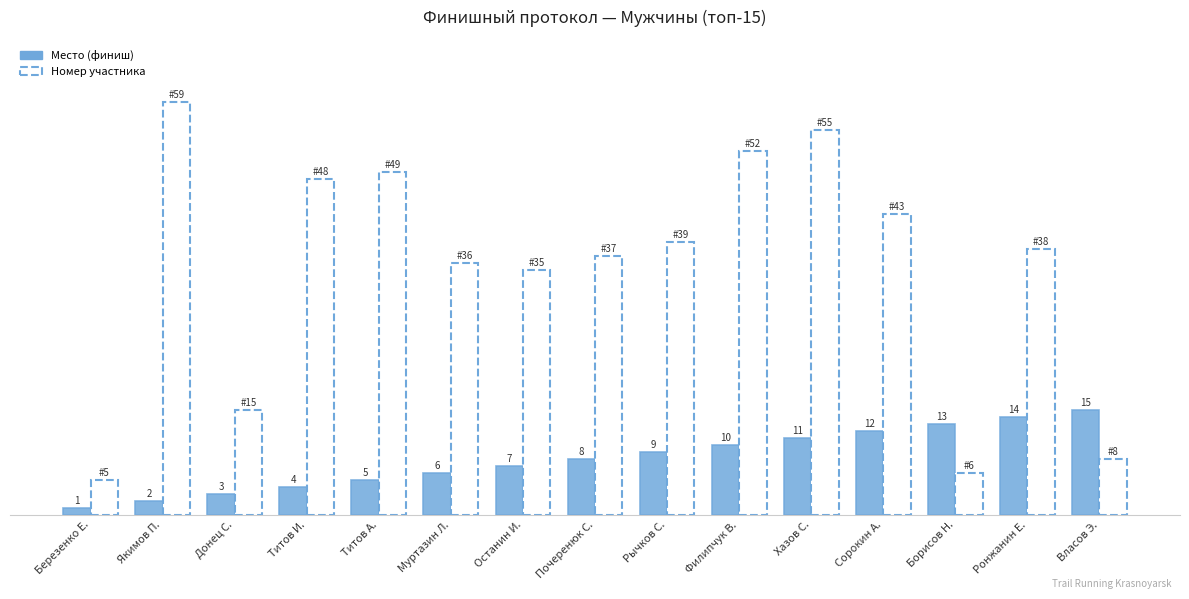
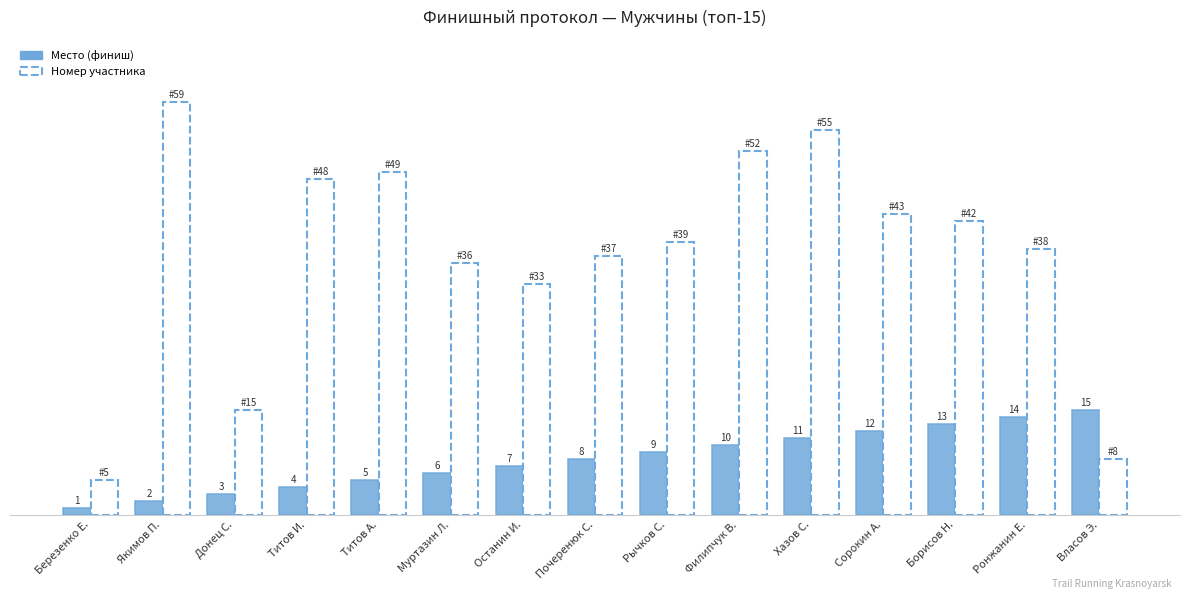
  {
    "Номер участника": {
      "Березенко Е.": 5,
      "Якимов П.": 59,
      "Донец С.": 15,
      "Титов И.": 48,
      "Титов А.": 49,
      "Муртазин Л.": 36,
-     "Останин И.": 35,
+     "Останин И.": 33,
      "Почеренюк С.": 37,
      "Рычков С.": 39,
      "Филипчук В.": 52,
      "Хазов С.": 55,
      "Сорокин А.": 43,
-     "Борисов Н.": 6,
+     "Борисов Н.": 42,
      "Ронжанин Е.": 38,
      "Власов Э.": 8
    }
  }
